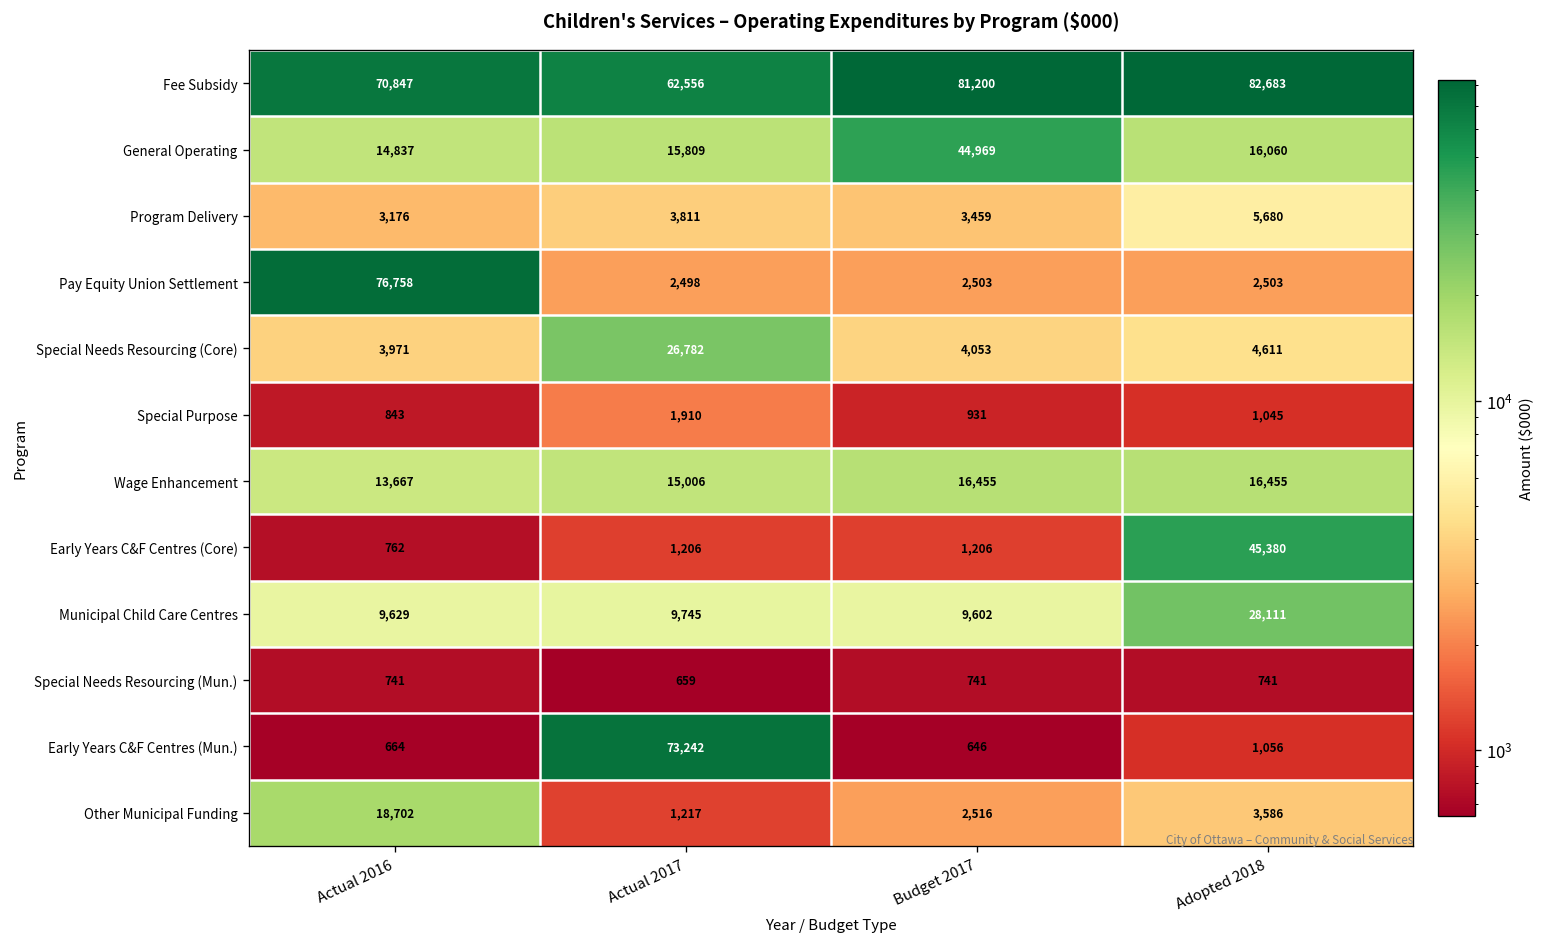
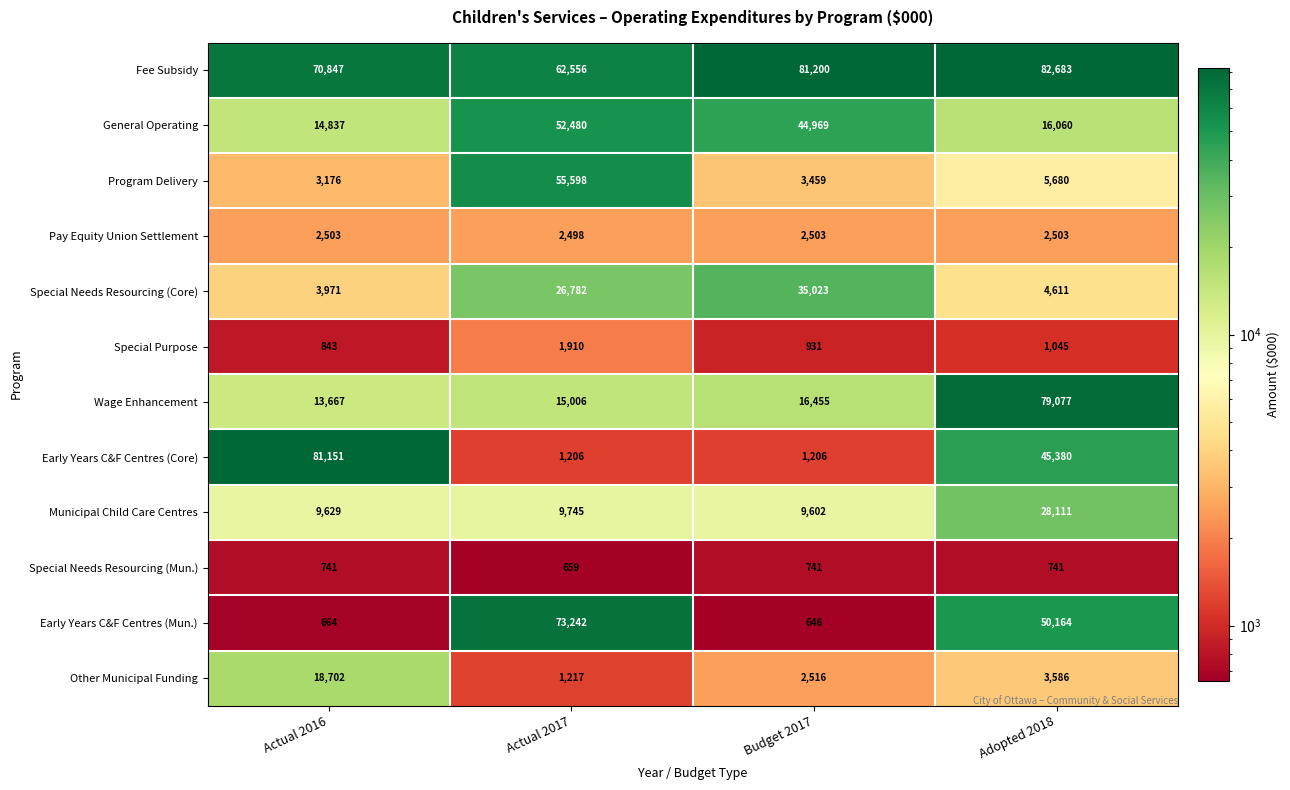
  {
    "Fee Subsidy": {
      "Actual 2016": "70,847",
      "Actual 2017": "62,556",
      "Budget 2017": "81,200",
      "Adopted 2018": "82,683"
    },
    "General Operating": {
      "Actual 2016": "14,837",
-     "Actual 2017": "15,809",
+     "Actual 2017": "52,480",
      "Budget 2017": "44,969",
      "Adopted 2018": "16,060"
    },
    "Program Delivery": {
      "Actual 2016": "3,176",
-     "Actual 2017": "3,811",
+     "Actual 2017": "55,598",
      "Budget 2017": "3,459",
      "Adopted 2018": "5,680"
    },
    "Pay Equity Union Settlement": {
-     "Actual 2016": "76,758",
+     "Actual 2016": "2,503",
      "Actual 2017": "2,498",
      "Budget 2017": "2,503",
      "Adopted 2018": "2,503"
    },
    "Special Needs Resourcing (Core)": {
      "Actual 2016": "3,971",
      "Actual 2017": "26,782",
-     "Budget 2017": "4,053",
+     "Budget 2017": "35,023",
      "Adopted 2018": "4,611"
    },
    "Special Purpose": {
      "Actual 2016": "843",
      "Actual 2017": "1,910",
      "Budget 2017": "931",
      "Adopted 2018": "1,045"
    },
    "Wage Enhancement": {
      "Actual 2016": "13,667",
      "Actual 2017": "15,006",
      "Budget 2017": "16,455",
-     "Adopted 2018": "16,455"
+     "Adopted 2018": "79,077"
    },
    "Early Years C&F Centres (Core)": {
-     "Actual 2016": "762",
+     "Actual 2016": "81,151",
      "Actual 2017": "1,206",
      "Budget 2017": "1,206",
      "Adopted 2018": "45,380"
    },
    "Municipal Child Care Centres": {
      "Actual 2016": "9,629",
      "Actual 2017": "9,745",
      "Budget 2017": "9,602",
      "Adopted 2018": "28,111"
    },
    "Special Needs Resourcing (Mun.)": {
      "Actual 2016": "741",
      "Actual 2017": "659",
      "Budget 2017": "741",
      "Adopted 2018": "741"
    },
    "Early Years C&F Centres (Mun.)": {
      "Actual 2016": "664",
      "Actual 2017": "73,242",
      "Budget 2017": "646",
-     "Adopted 2018": "1,056"
+     "Adopted 2018": "50,164"
    },
    "Other Municipal Funding": {
      "Actual 2016": "18,702",
      "Actual 2017": "1,217",
      "Budget 2017": "2,516"
    }
  }
